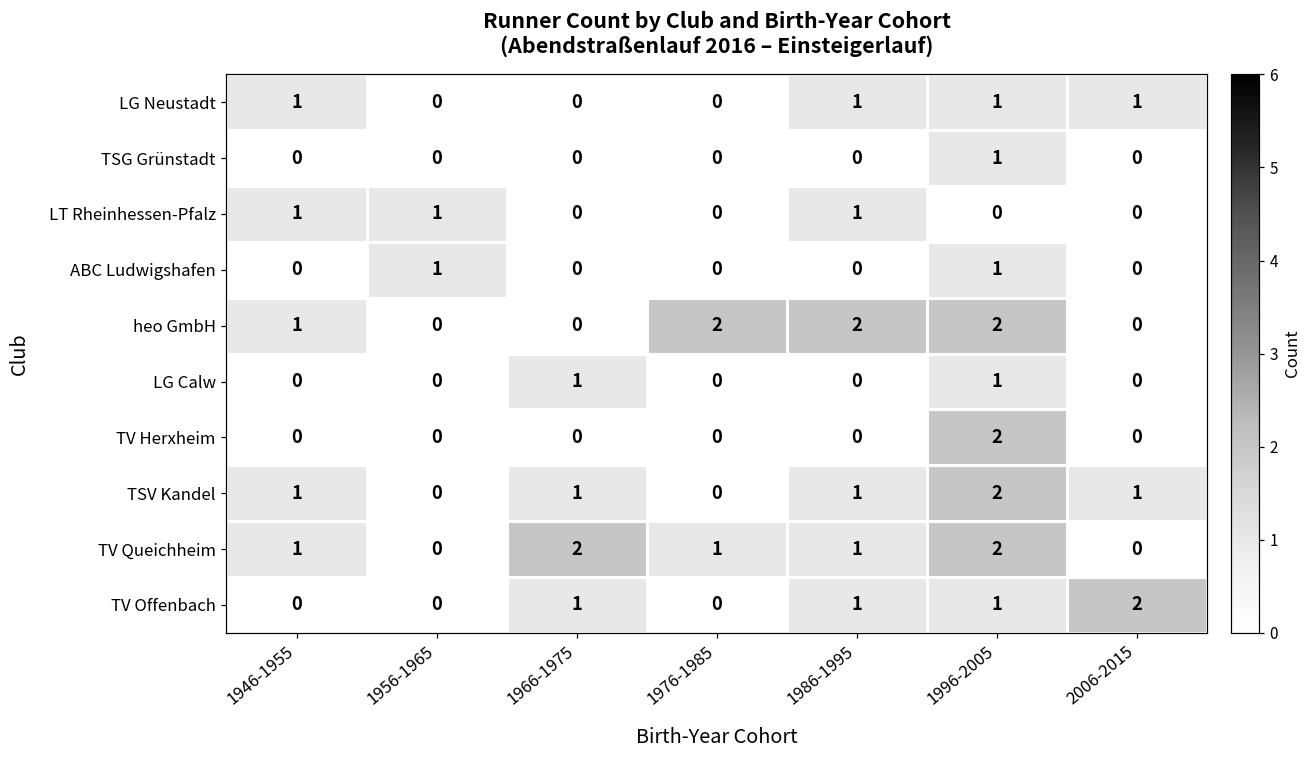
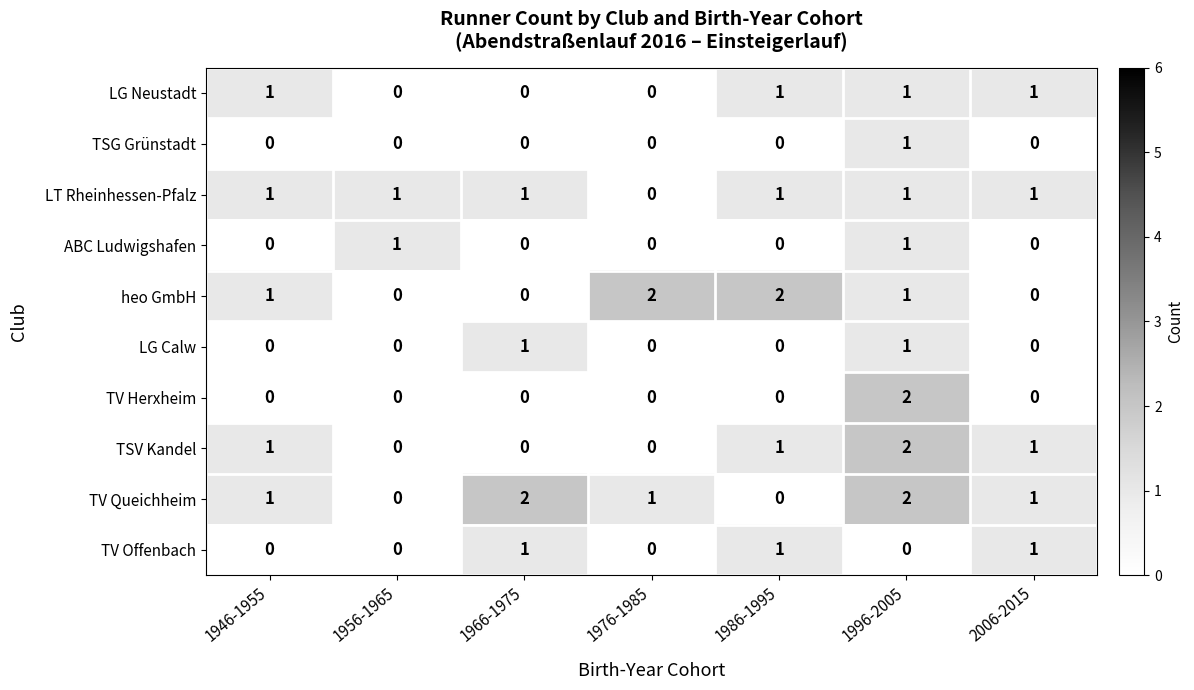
  {
    "LG Neustadt": {
      "1946-1955": 1,
      "1956-1965": 0,
      "1966-1975": 0,
      "1976-1985": 0,
      "1986-1995": 1,
      "1996-2005": 1,
      "2006-2015": 1
    },
    "TSG Grünstadt": {
      "1946-1955": 0,
      "1956-1965": 0,
      "1966-1975": 0,
      "1976-1985": 0,
      "1986-1995": 0,
      "1996-2005": 1,
      "2006-2015": 0
    },
    "LT Rheinhessen-Pfalz": {
      "1946-1955": 1,
      "1956-1965": 1,
-     "1966-1975": 0,
+     "1966-1975": 1,
      "1976-1985": 0,
      "1986-1995": 1,
-     "1996-2005": 0,
-     "2006-2015": 0
+     "1996-2005": 1,
+     "2006-2015": 1
    },
    "ABC Ludwigshafen": {
      "1946-1955": 0,
      "1956-1965": 1,
      "1966-1975": 0,
      "1976-1985": 0,
      "1986-1995": 0,
      "1996-2005": 1,
      "2006-2015": 0
    },
    "heo GmbH": {
      "1946-1955": 1,
      "1956-1965": 0,
      "1966-1975": 0,
      "1976-1985": 2,
      "1986-1995": 2,
-     "1996-2005": 2,
+     "1996-2005": 1,
      "2006-2015": 0
    },
    "LG Calw": {
      "1946-1955": 0,
      "1956-1965": 0,
      "1966-1975": 1,
      "1976-1985": 0,
      "1986-1995": 0,
      "1996-2005": 1,
      "2006-2015": 0
    },
    "TV Herxheim": {
      "1946-1955": 0,
      "1956-1965": 0,
      "1966-1975": 0,
      "1976-1985": 0,
      "1986-1995": 0,
      "1996-2005": 2,
      "2006-2015": 0
    },
    "TSV Kandel": {
      "1946-1955": 1,
      "1956-1965": 0,
-     "1966-1975": 1,
+     "1966-1975": 0,
      "1976-1985": 0,
      "1986-1995": 1,
      "1996-2005": 2,
      "2006-2015": 1
    },
    "TV Queichheim": {
      "1946-1955": 1,
      "1956-1965": 0,
      "1966-1975": 2,
      "1976-1985": 1,
-     "1986-1995": 1,
+     "1986-1995": 0,
      "1996-2005": 2,
-     "2006-2015": 0
+     "2006-2015": 1
    },
    "TV Offenbach": {
      "1946-1955": 0,
      "1956-1965": 0,
      "1966-1975": 1,
      "1976-1985": 0,
      "1986-1995": 1,
-     "1996-2005": 1,
-     "2006-2015": 2
+     "1996-2005": 0,
+     "2006-2015": 1
    }
  }
